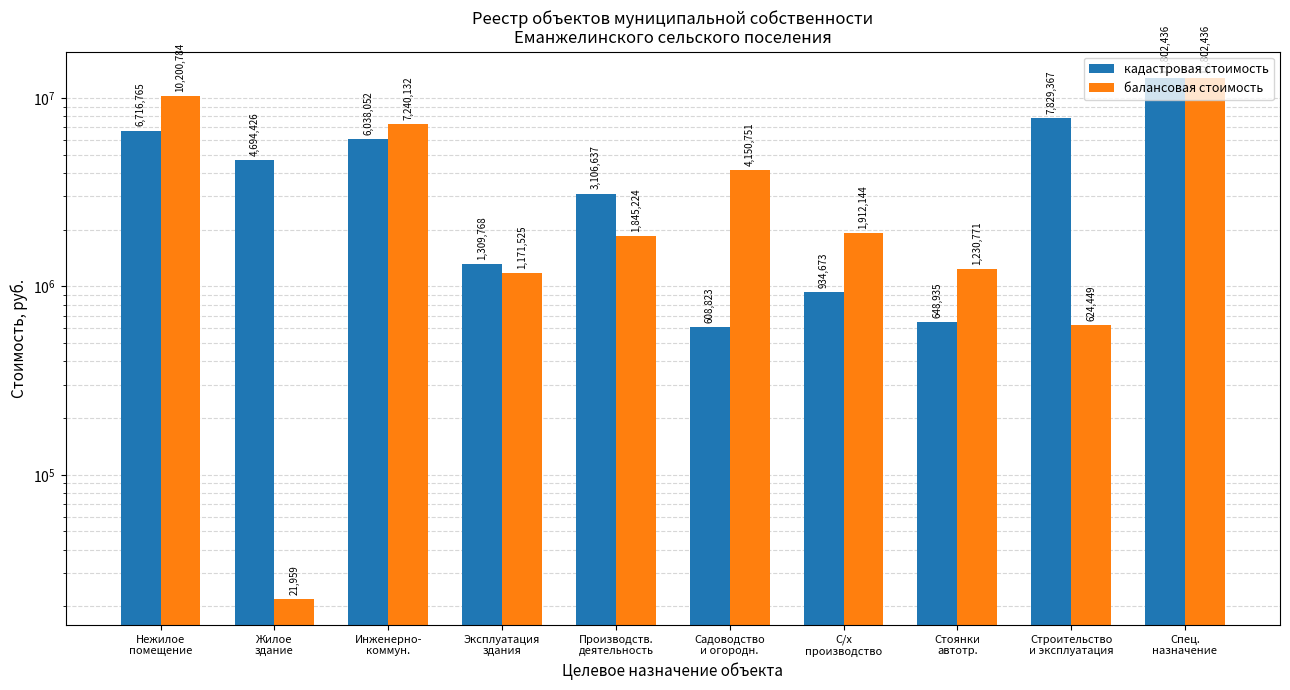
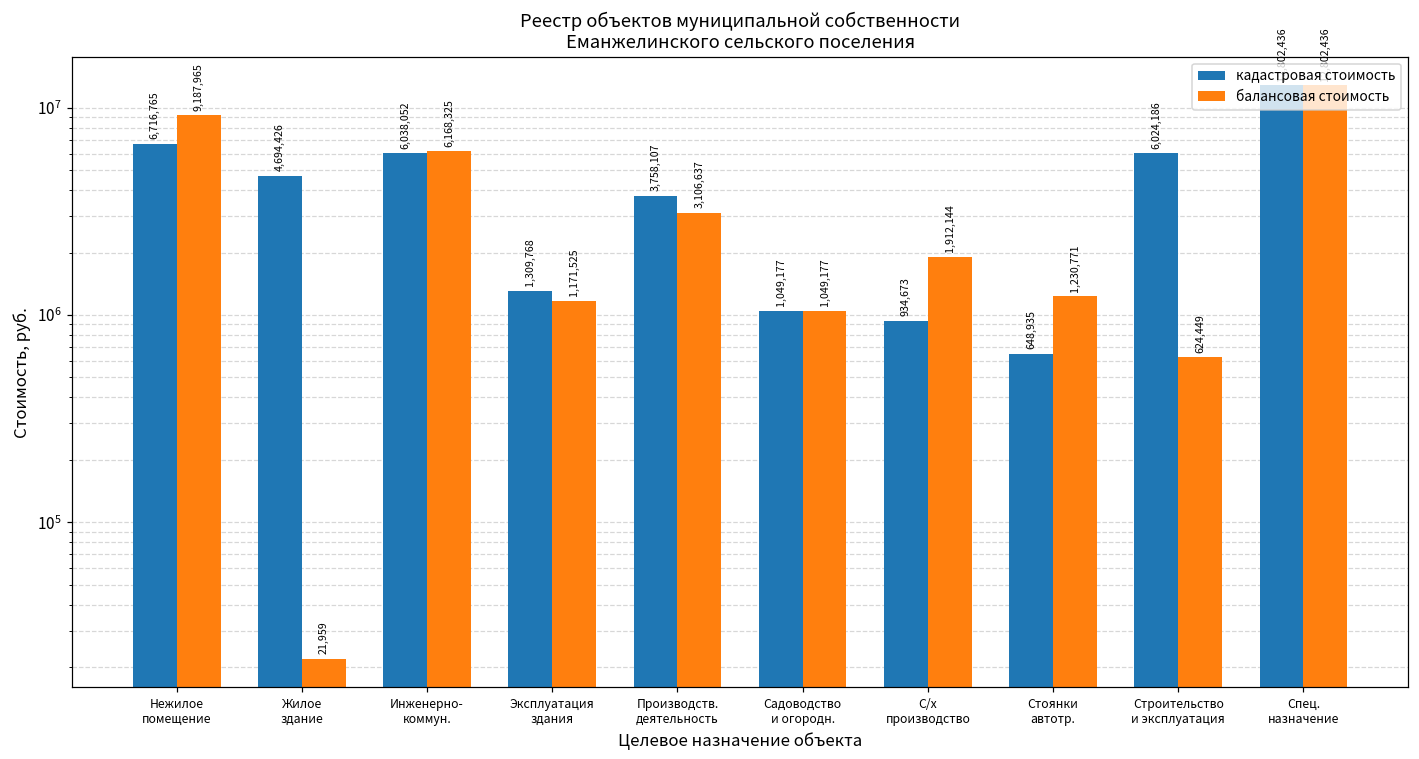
  {
    "кадастровая стоимость": {
      "Нежилое помещение": "6,716,765",
      "Жилое здание": "4,694,426",
      "Инженерно- коммун.": "6,038,052",
      "Эксплуатация здания": "1,309,768",
-     "Производств. деятельность": "3,106,637",
-     "Садоводство и огородн.": "608,823",
+     "Производств. деятельность": "3,758,107",
+     "Садоводство и огородн.": "1,049,177",
      "С/х производство": "934,673",
      "Стоянки автотр.": "648,935",
-     "Строительство и эксплуатация": "7,829,367"
+     "Строительство и эксплуатация": "6,024,186"
    },
    "балансовая стоимость": {
-     "Нежилое помещение": "10,200,784",
+     "Нежилое помещение": "9,187,965",
      "Жилое здание": "21,959",
-     "Инженерно- коммун.": "7,240,132",
+     "Инженерно- коммун.": "6,168,325",
      "Эксплуатация здания": "1,171,525",
-     "Производств. деятельность": "1,845,224",
-     "Садоводство и огородн.": "4,150,751",
+     "Производств. деятельность": "3,106,637",
+     "Садоводство и огородн.": "1,049,177",
      "С/х производство": "1,912,144",
      "Стоянки автотр.": "1,230,771",
      "Строительство и эксплуатация": "624,449"
    }
  }
